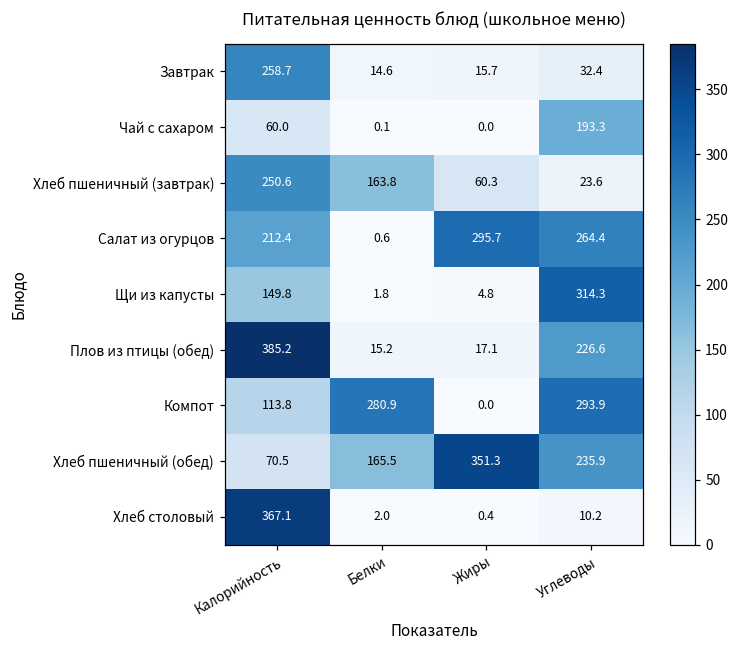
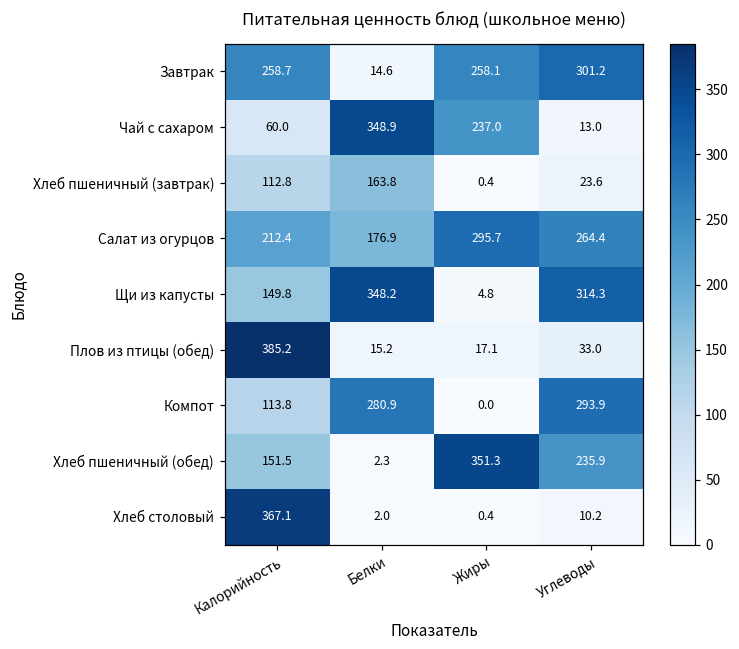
  {
    "Завтрак": {
      "Калорийность": 258.7,
      "Белки": 14.6,
-     "Жиры": 15.7,
-     "Углеводы": 32.4
+     "Жиры": 258.1,
+     "Углеводы": 301.2
    },
    "Чай с сахаром": {
      "Калорийность": 60.0,
-     "Белки": 0.1,
-     "Жиры": 0.0,
-     "Углеводы": 193.3
+     "Белки": 348.9,
+     "Жиры": 237.0,
+     "Углеводы": 13.0
    },
    "Хлеб пшеничный (завтрак)": {
-     "Калорийность": 250.6,
+     "Калорийность": 112.8,
      "Белки": 163.8,
-     "Жиры": 60.3,
+     "Жиры": 0.4,
      "Углеводы": 23.6
    },
    "Салат из огурцов": {
      "Калорийность": 212.4,
-     "Белки": 0.6,
+     "Белки": 176.9,
      "Жиры": 295.7,
      "Углеводы": 264.4
    },
    "Щи из капусты": {
      "Калорийность": 149.8,
-     "Белки": 1.8,
+     "Белки": 348.2,
      "Жиры": 4.8,
      "Углеводы": 314.3
    },
    "Плов из птицы (обед)": {
      "Калорийность": 385.2,
      "Белки": 15.2,
      "Жиры": 17.1,
-     "Углеводы": 226.6
+     "Углеводы": 33.0
    },
    "Компот": {
      "Калорийность": 113.8,
      "Белки": 280.9,
      "Жиры": 0.0,
      "Углеводы": 293.9
    },
    "Хлеб пшеничный (обед)": {
-     "Калорийность": 70.5,
-     "Белки": 165.5,
+     "Калорийность": 151.5,
+     "Белки": 2.3,
      "Жиры": 351.3,
      "Углеводы": 235.9
    },
    "Хлеб столовый": {
      "Калорийность": 367.1,
      "Белки": 2.0,
      "Жиры": 0.4,
      "Углеводы": 10.2
    }
  }
